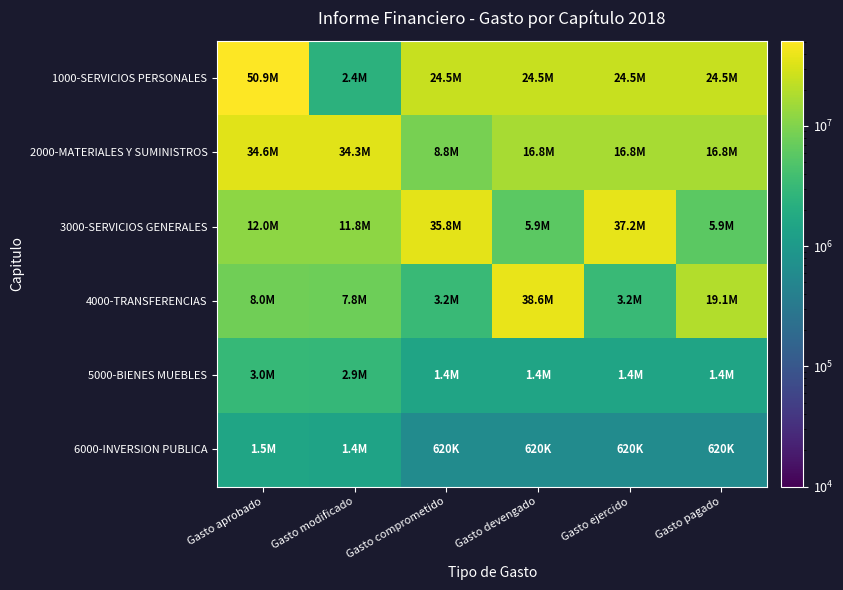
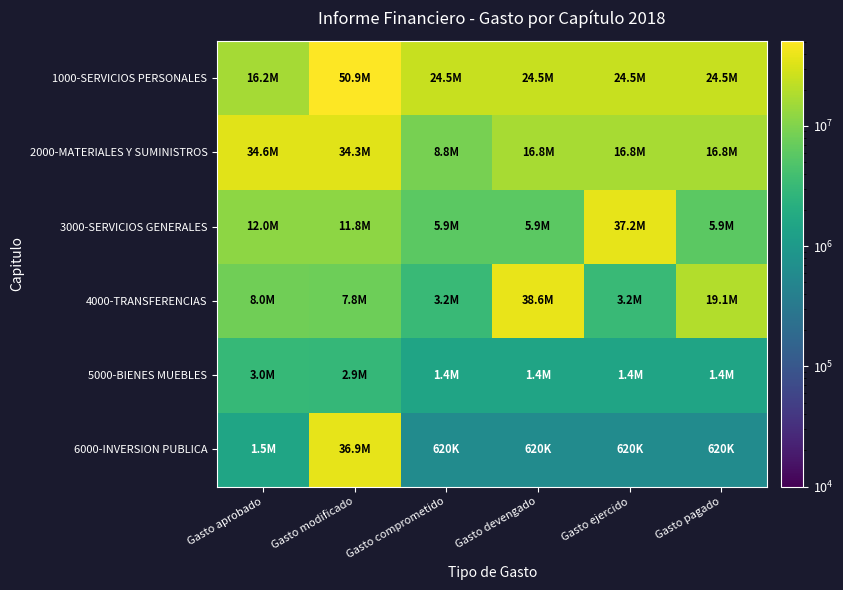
  {
    "1000-SERVICIOS PERSONALES": {
-     "Gasto aprobado": "50.9M",
-     "Gasto modificado": "2.4M",
+     "Gasto aprobado": "16.2M",
+     "Gasto modificado": "50.9M",
      "Gasto comprometido": "24.5M",
      "Gasto devengado": "24.5M",
      "Gasto ejercido": "24.5M",
      "Gasto pagado": "24.5M"
    },
    "2000-MATERIALES Y SUMINISTROS": {
      "Gasto aprobado": "34.6M",
      "Gasto modificado": "34.3M",
      "Gasto comprometido": "8.8M",
      "Gasto devengado": "16.8M",
      "Gasto ejercido": "16.8M",
      "Gasto pagado": "16.8M"
    },
    "3000-SERVICIOS GENERALES": {
      "Gasto aprobado": "12.0M",
      "Gasto modificado": "11.8M",
-     "Gasto comprometido": "35.8M",
+     "Gasto comprometido": "5.9M",
      "Gasto devengado": "5.9M",
      "Gasto ejercido": "37.2M",
      "Gasto pagado": "5.9M"
    },
    "4000-TRANSFERENCIAS": {
      "Gasto aprobado": "8.0M",
      "Gasto modificado": "7.8M",
      "Gasto comprometido": "3.2M",
      "Gasto devengado": "38.6M",
      "Gasto ejercido": "3.2M",
      "Gasto pagado": "19.1M"
    },
    "5000-BIENES MUEBLES": {
      "Gasto aprobado": "3.0M",
      "Gasto modificado": "2.9M",
      "Gasto comprometido": "1.4M",
      "Gasto devengado": "1.4M",
      "Gasto ejercido": "1.4M",
      "Gasto pagado": "1.4M"
    },
    "6000-INVERSION PUBLICA": {
      "Gasto aprobado": "1.5M",
-     "Gasto modificado": "1.4M",
+     "Gasto modificado": "36.9M",
      "Gasto comprometido": "620K",
      "Gasto devengado": "620K",
      "Gasto ejercido": "620K",
      "Gasto pagado": "620K"
    }
  }
